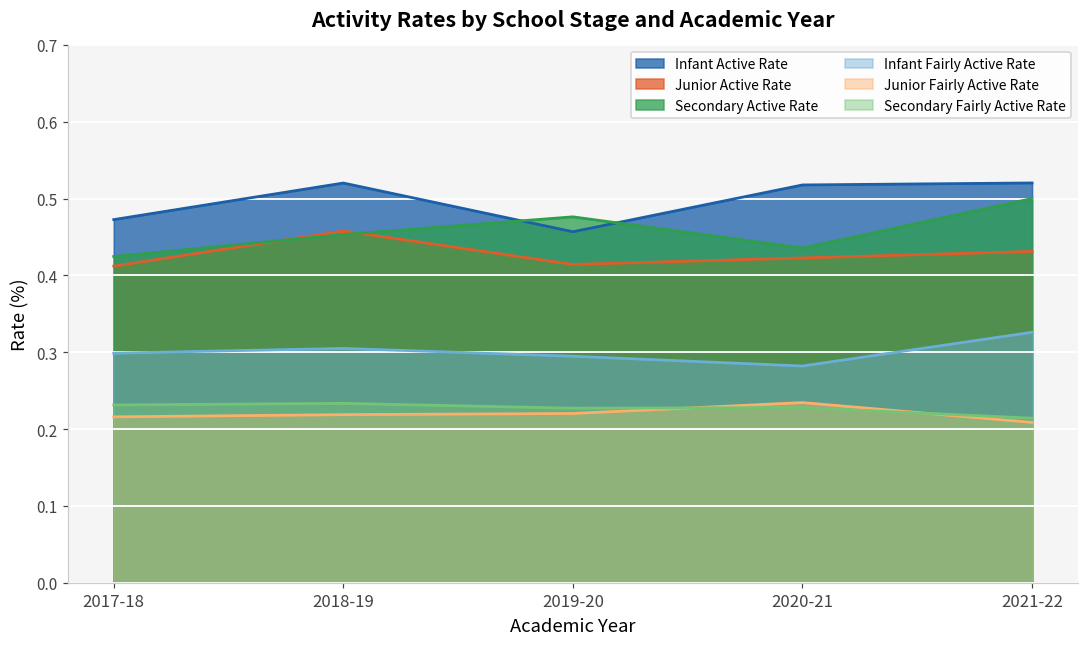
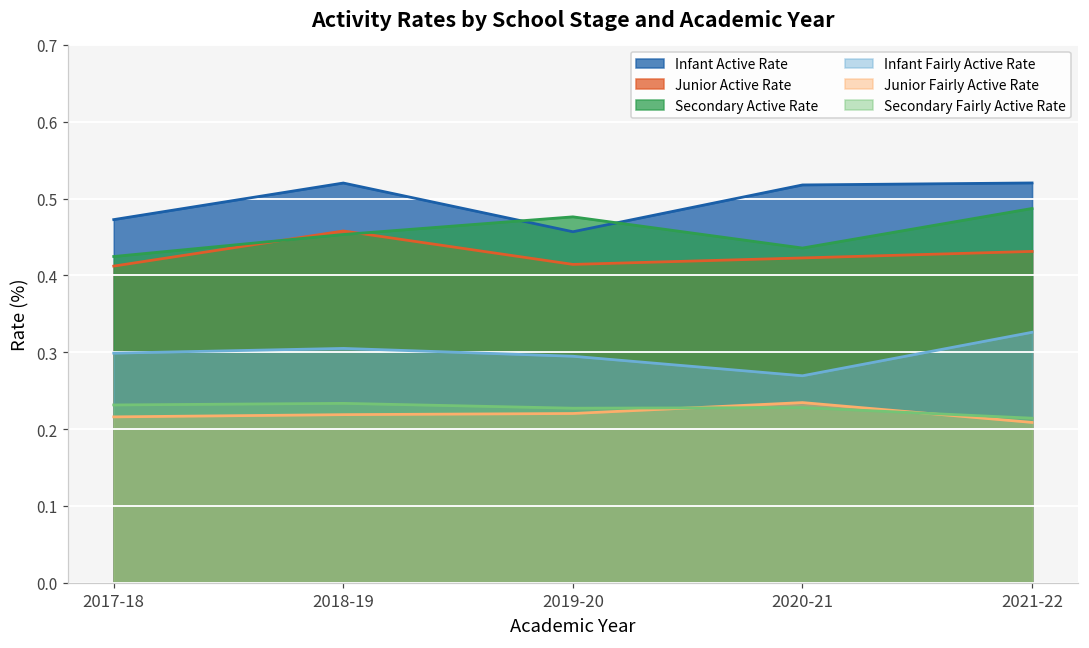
  {
    "Infant Active Rate": {
      "2017-18": 0.47,
      "2018-19": 0.52,
      "2019-20": 0.46,
      "2020-21": 0.52,
      "2021-22": 0.52
    },
    "Junior Active Rate": {
      "2017-18": 0.41,
      "2018-19": 0.46,
      "2019-20": 0.41,
      "2020-21": 0.42,
      "2021-22": 0.43
    },
    "Secondary Active Rate": {
      "2017-18": 0.42,
      "2018-19": 0.45,
      "2019-20": 0.48,
      "2020-21": 0.44,
-     "2021-22": 0.50
+     "2021-22": 0.49
    },
    "Infant Fairly Active Rate": {
      "2017-18": 0.30,
      "2018-19": 0.31,
      "2019-20": 0.29,
-     "2020-21": 0.28,
+     "2020-21": 0.27,
      "2021-22": 0.33
    },
    "Junior Fairly Active Rate": {
      "2017-18": 0.22,
      "2018-19": 0.22,
      "2019-20": 0.22,
      "2020-21": 0.23,
      "2021-22": 0.21
    },
    "Secondary Fairly Active Rate": {
      "2017-18": 0.23,
      "2018-19": 0.23,
      "2019-20": 0.23,
      "2020-21": 0.23,
      "2021-22": 0.21
    }
  }
